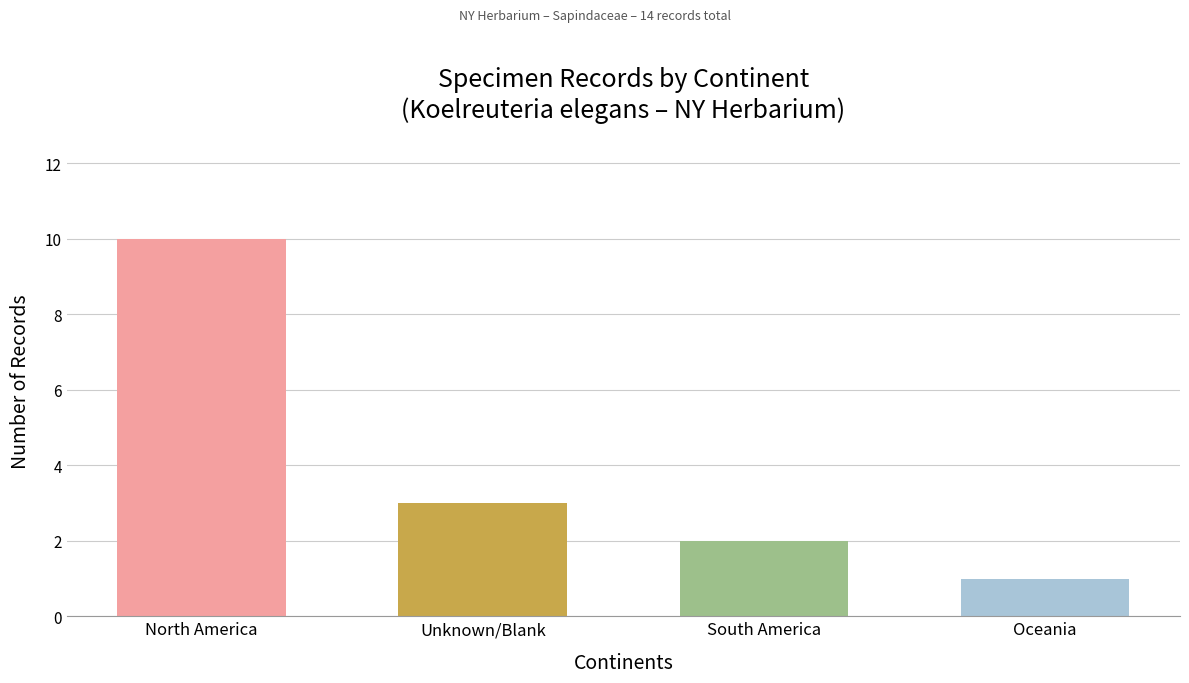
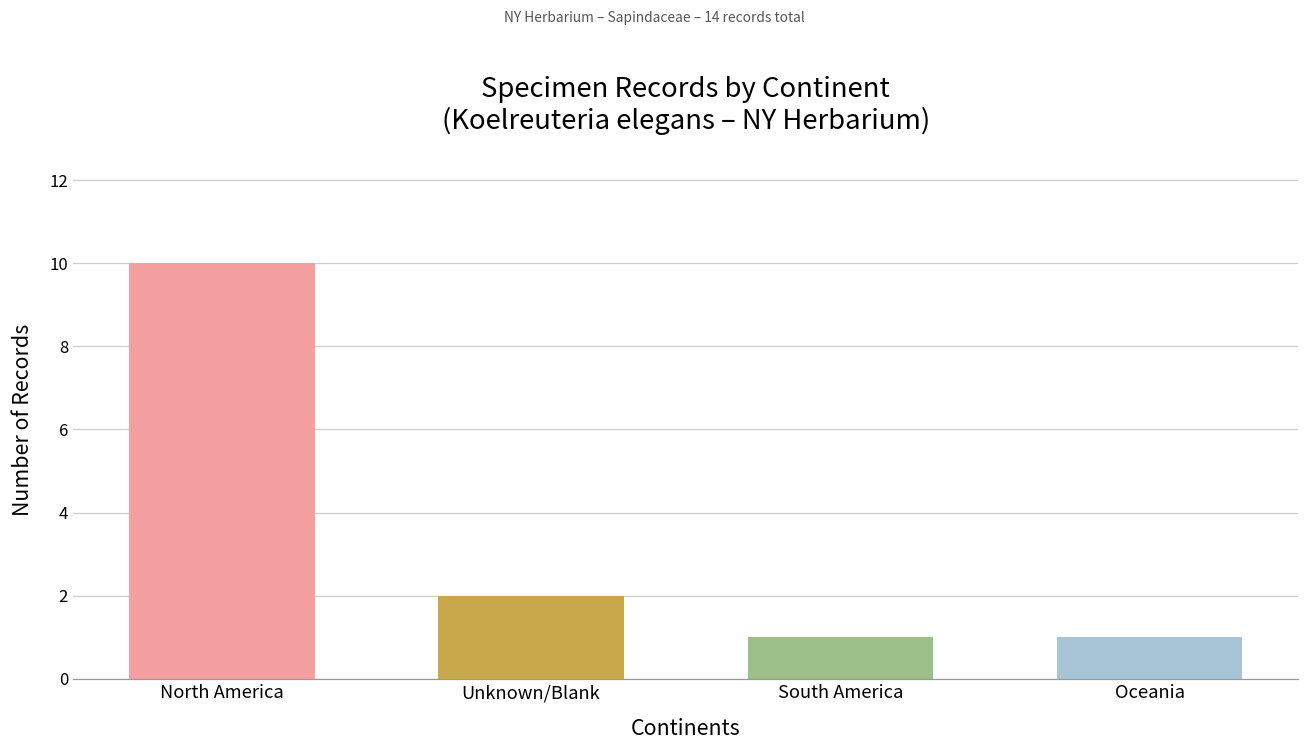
  {
    "North America": 10,
-   "Unknown/Blank": 3,
-   "South America": 2,
+   "Unknown/Blank": 2,
+   "South America": 1,
    "Oceania": 1
  }
